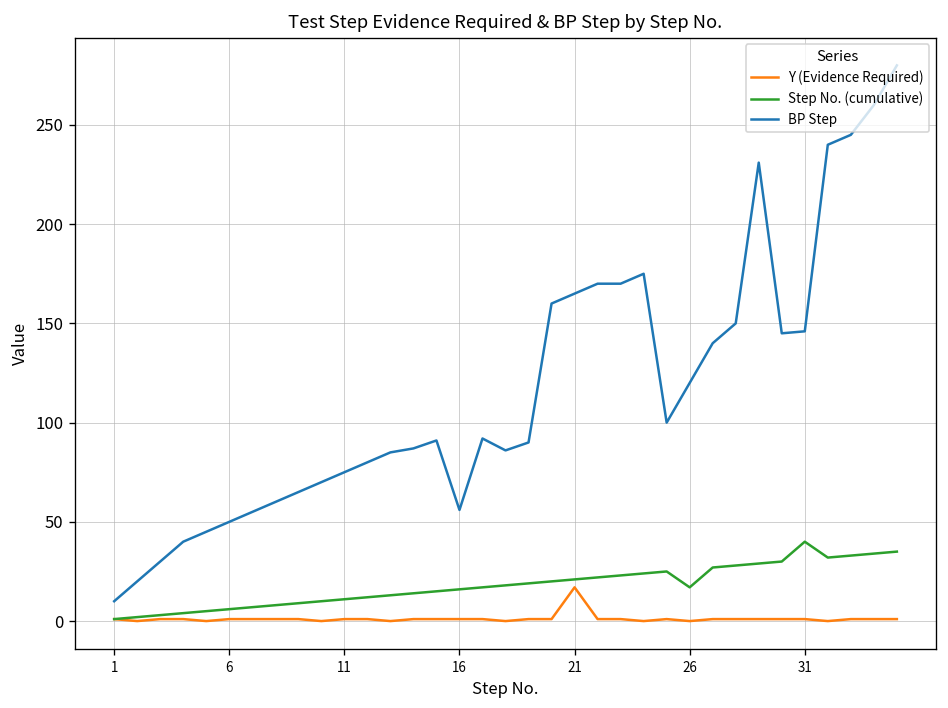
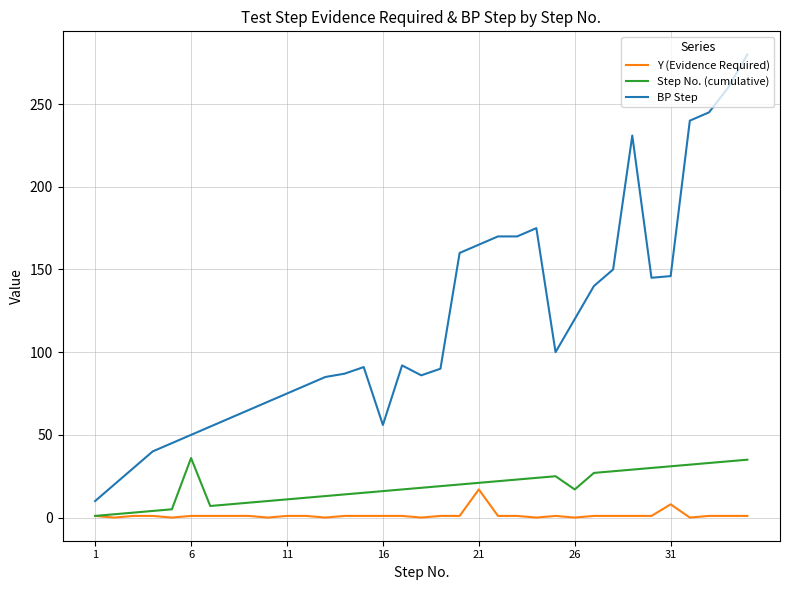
  {
    "Y (Evidence Required)": {
      "6": 1,
      "11": 1,
      "16": 1,
      "21": 17,
      "26": 0,
-     "31": 1
+     "31": 8
    },
    "Step No. (cumulative)": {
-     "6": 6,
+     "6": 36,
      "11": 11,
      "16": 16,
      "21": 21,
      "26": 17,
-     "31": 40
+     "31": 31
    },
    "BP Step": {
      "1": 10,
      "6": 50,
      "11": 75,
      "16": 56,
      "21": 165,
      "26": 120,
      "31": 146
    }
  }
